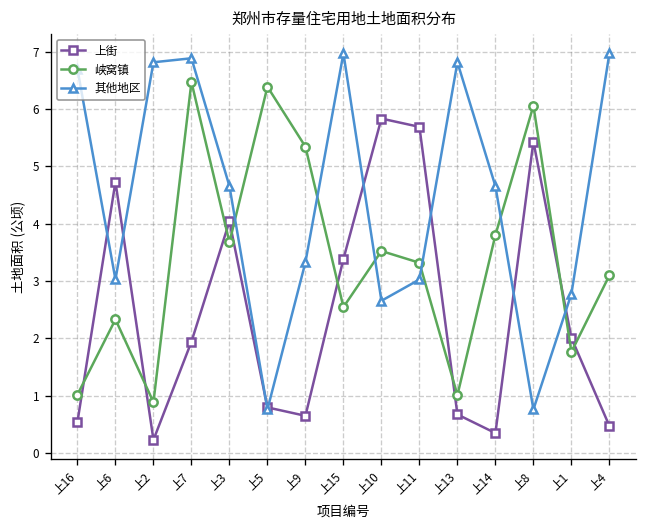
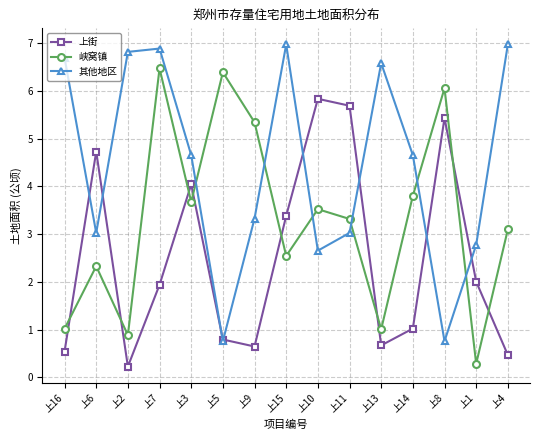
  {
    "上街": {
      "上16": 0.5,
      "上6": 4.7,
      "上2": 0.2,
      "上7": 1.9,
      "上3": 4.0,
      "上9": 0.6,
      "上15": 3.4,
      "上10": 5.8,
      "上11": 5.7,
      "上13": 0.7,
-     "上14": 0.3,
+     "上14": 1.0,
      "上8": 5.4,
      "上1": 2.0,
      "上4": 0.5
    },
    "峡窝镇": {
      "上16": 1.0,
      "上6": 2.3,
      "上2": 0.9,
      "上7": 6.5,
      "上3": 3.7,
      "上5": 6.4,
      "上9": 5.3,
      "上15": 2.5,
      "上10": 3.5,
      "上11": 3.3,
      "上13": 1.0,
      "上14": 3.8,
      "上8": 6.1,
-     "上1": 1.8,
+     "上1": 0.3,
      "上4": 3.1
    },
    "其他地区": {
      "上6": 3.0,
      "上2": 6.8,
      "上7": 6.9,
      "上3": 4.7,
      "上9": 3.3,
      "上15": 7.0,
      "上10": 2.7,
      "上11": 3.0,
-     "上13": 6.8,
+     "上13": 6.6,
      "上14": 4.7,
      "上8": 0.8,
      "上1": 2.8,
      "上4": 7.0
    }
  }
